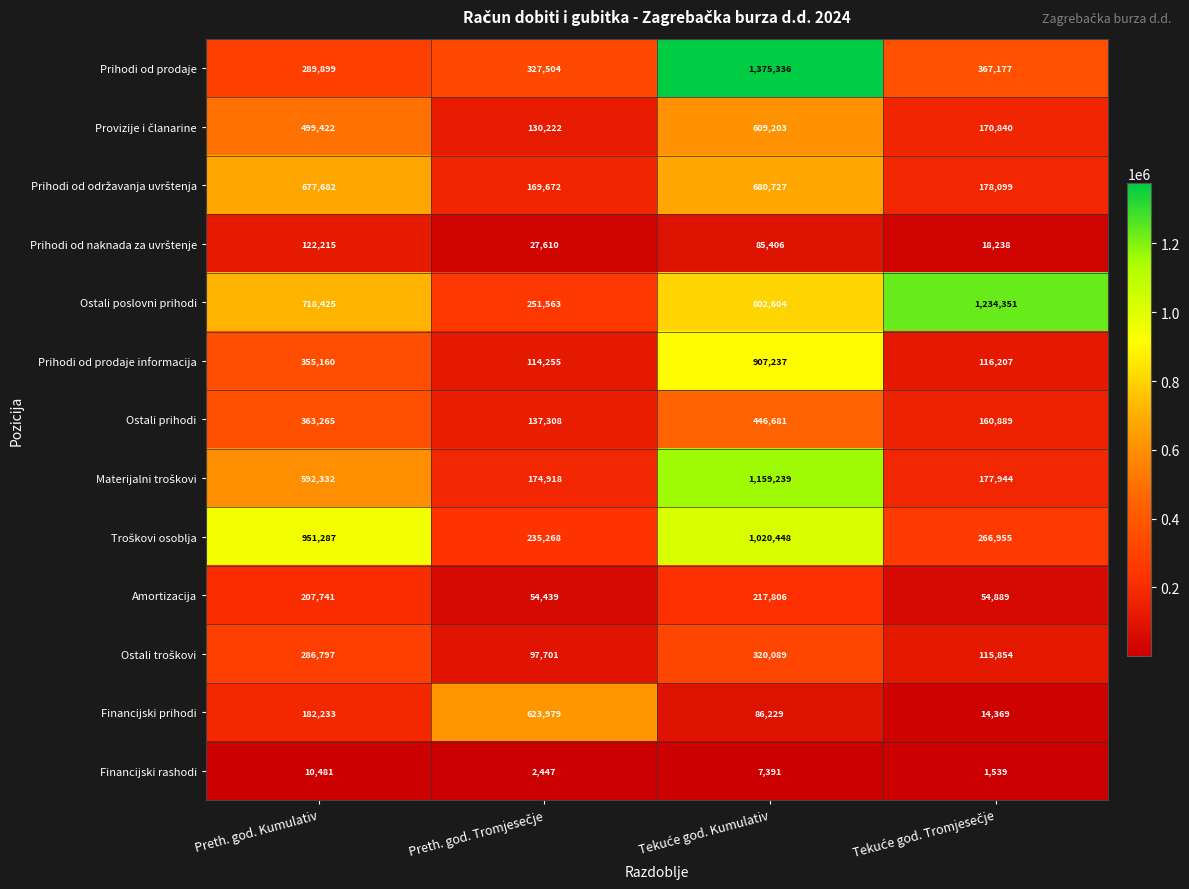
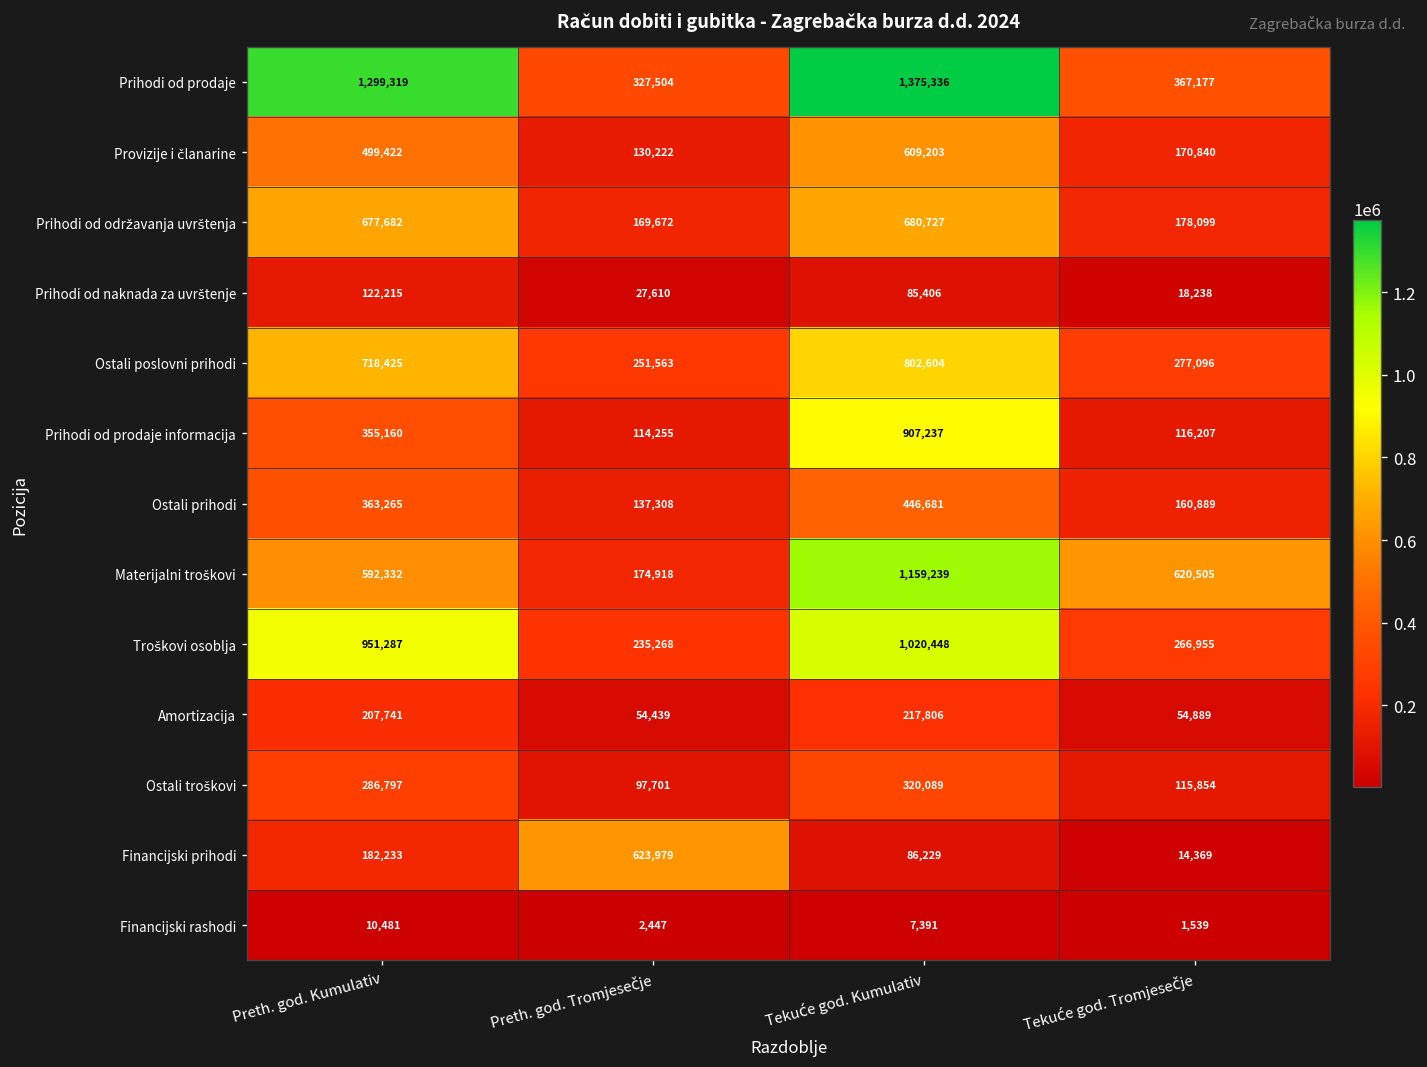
  {
    "Prihodi od prodaje": {
-     "Preth. god. Kumulativ": "289,899",
+     "Preth. god. Kumulativ": "1,299,319",
      "Preth. god. Tromjesečje": "327,504",
      "Tekuće god. Kumulativ": "1,375,336",
      "Tekuće god. Tromjesečje": "367,177"
    },
    "Provizije i članarine": {
      "Preth. god. Kumulativ": "499,422",
      "Preth. god. Tromjesečje": "130,222",
      "Tekuće god. Kumulativ": "609,203",
      "Tekuće god. Tromjesečje": "170,840"
    },
    "Prihodi od održavanja uvrštenja": {
      "Preth. god. Kumulativ": "677,682",
      "Preth. god. Tromjesečje": "169,672",
      "Tekuće god. Kumulativ": "680,727",
      "Tekuće god. Tromjesečje": "178,099"
    },
    "Prihodi od naknada za uvrštenje": {
      "Preth. god. Kumulativ": "122,215",
      "Preth. god. Tromjesečje": "27,610",
      "Tekuće god. Kumulativ": "85,406",
      "Tekuće god. Tromjesečje": "18,238"
    },
    "Ostali poslovni prihodi": {
      "Preth. god. Kumulativ": "718,425",
      "Preth. god. Tromjesečje": "251,563",
      "Tekuće god. Kumulativ": "802,604",
-     "Tekuće god. Tromjesečje": "1,234,351"
+     "Tekuće god. Tromjesečje": "277,096"
    },
    "Prihodi od prodaje informacija": {
      "Preth. god. Kumulativ": "355,160",
      "Preth. god. Tromjesečje": "114,255",
      "Tekuće god. Kumulativ": "907,237",
      "Tekuće god. Tromjesečje": "116,207"
    },
    "Ostali prihodi": {
      "Preth. god. Kumulativ": "363,265",
      "Preth. god. Tromjesečje": "137,308",
      "Tekuće god. Kumulativ": "446,681",
      "Tekuće god. Tromjesečje": "160,889"
    },
    "Materijalni troškovi": {
      "Preth. god. Kumulativ": "592,332",
      "Preth. god. Tromjesečje": "174,918",
      "Tekuće god. Kumulativ": "1,159,239",
-     "Tekuće god. Tromjesečje": "177,944"
+     "Tekuće god. Tromjesečje": "620,505"
    },
    "Troškovi osoblja": {
      "Preth. god. Kumulativ": "951,287",
      "Preth. god. Tromjesečje": "235,268",
      "Tekuće god. Kumulativ": "1,020,448",
      "Tekuće god. Tromjesečje": "266,955"
    },
    "Amortizacija": {
      "Preth. god. Kumulativ": "207,741",
      "Preth. god. Tromjesečje": "54,439",
      "Tekuće god. Kumulativ": "217,806",
      "Tekuće god. Tromjesečje": "54,889"
    },
    "Ostali troškovi": {
      "Preth. god. Kumulativ": "286,797",
      "Preth. god. Tromjesečje": "97,701",
      "Tekuće god. Kumulativ": "320,089",
      "Tekuće god. Tromjesečje": "115,854"
    },
    "Financijski prihodi": {
      "Preth. god. Kumulativ": "182,233",
      "Preth. god. Tromjesečje": "623,979",
      "Tekuće god. Kumulativ": "86,229",
      "Tekuće god. Tromjesečje": "14,369"
    },
    "Financijski rashodi": {
      "Preth. god. Kumulativ": "10,481",
      "Preth. god. Tromjesečje": "2,447",
      "Tekuće god. Kumulativ": "7,391",
      "Tekuće god. Tromjesečje": "1,539"
    }
  }
